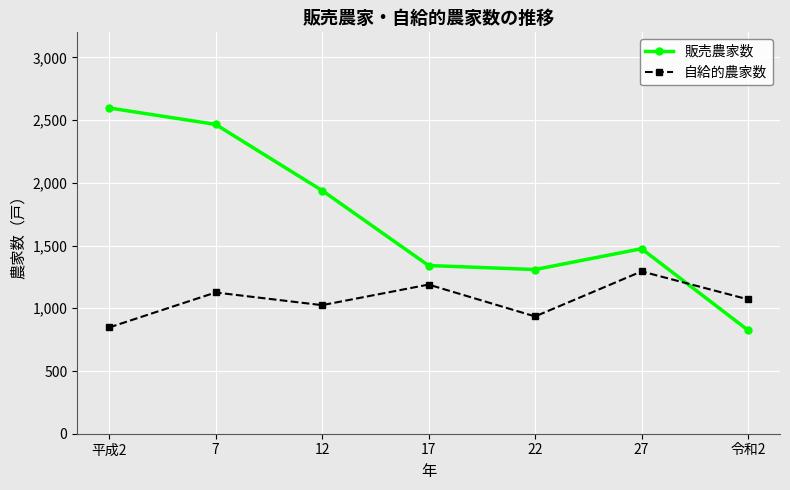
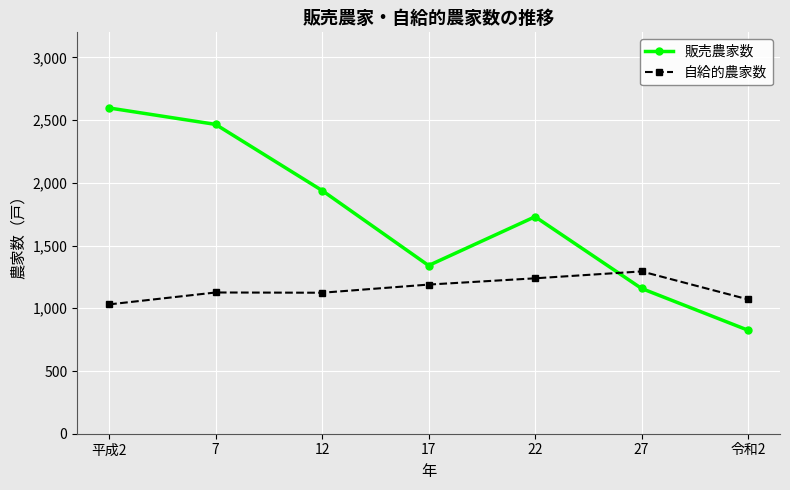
  {
    "販売農家数": {
      "平成2": "2,600",
      "7": "2,470",
      "12": "1,940",
      "17": "1,340",
-     "22": "1,310",
-     "27": "1,480",
+     "22": "1,730",
+     "27": "1,160",
      "令和2": "830"
    },
    "自給的農家数": {
-     "平成2": "850",
+     "平成2": "1,030",
      "7": "1,130",
-     "12": "1,030",
+     "12": "1,120",
      "17": "1,190",
-     "22": "940",
+     "22": "1,240",
      "27": "1,290",
      "令和2": "1,070"
    }
  }
